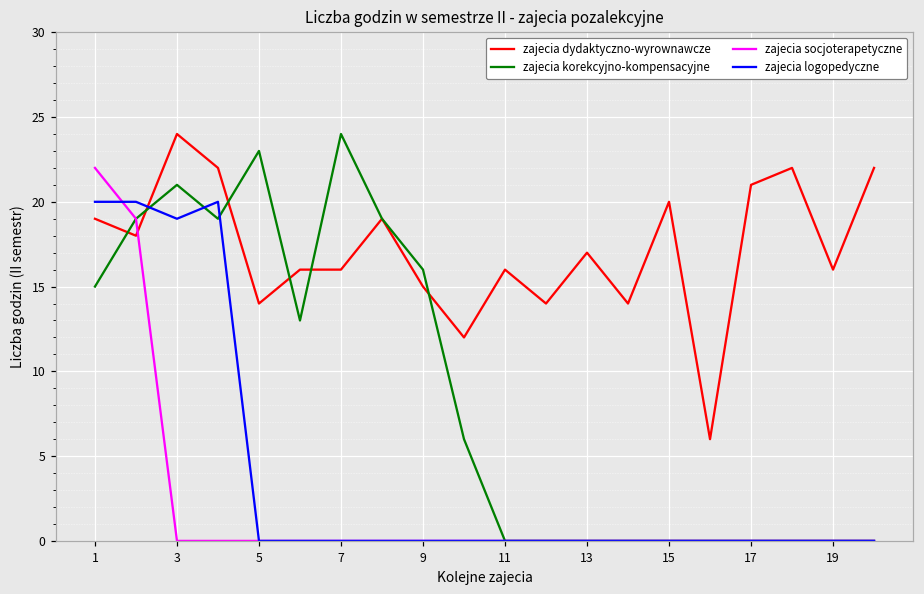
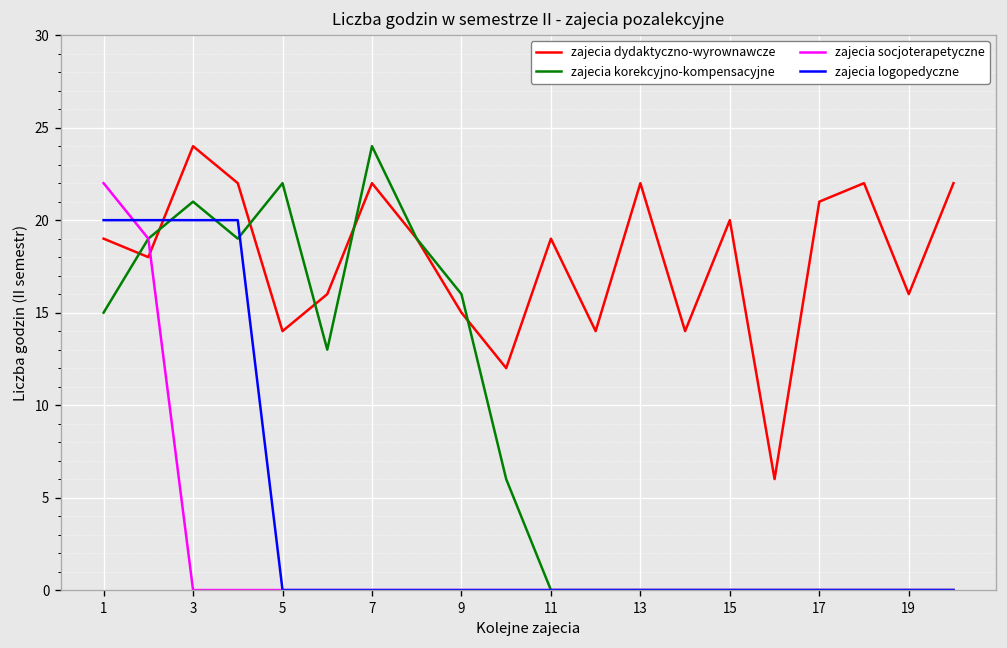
  {
    "zajecia dydaktyczno-wyrownawcze": {
      "1": 19,
      "3": 24,
      "5": 14,
-     "7": 16,
+     "7": 22,
      "9": 15,
-     "11": 16,
-     "13": 17,
+     "11": 19,
+     "13": 22,
      "15": 20,
      "17": 21,
      "19": 16
    },
    "zajecia korekcyjno-kompensacyjne": {
      "1": 15,
      "3": 21,
-     "5": 23,
+     "5": 22,
      "7": 24,
      "9": 16
    },
    "zajecia socjoterapetyczne": {
      "1": 22,
      "3": 0
    },
    "zajecia logopedyczne": {
      "1": 20,
-     "3": 19
+     "3": 20
    }
  }
